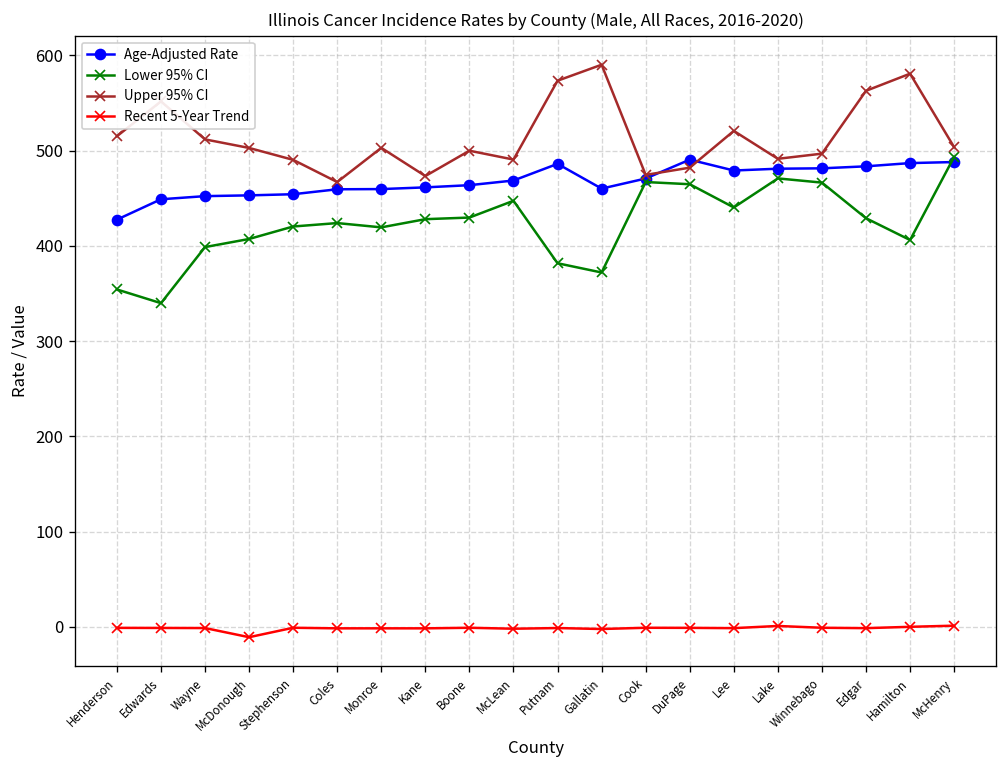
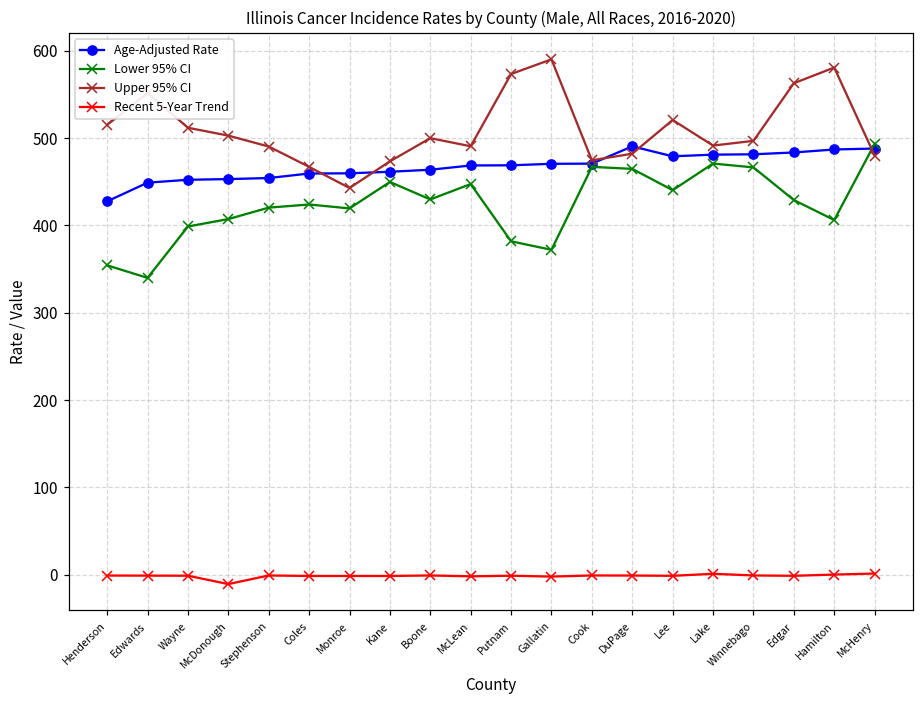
  {
    "Age-Adjusted Rate": {
      "Henderson": 430,
      "Edwards": 450,
      "Wayne": 450,
      "McDonough": 450,
      "Stephenson": 450,
      "Coles": 460,
      "Monroe": 460,
      "Kane": 460,
      "Boone": 460,
      "McLean": 470,
-     "Putnam": 490,
-     "Gallatin": 460,
+     "Putnam": 470,
+     "Gallatin": 470,
      "Cook": 470,
      "DuPage": 490,
      "Lee": 480,
      "Lake": 480,
      "Winnebago": 480,
      "Edgar": 480,
      "Hamilton": 490,
      "McHenry": 490
    },
    "Lower 95% CI": {
      "Henderson": 350,
      "Edwards": 340,
      "Wayne": 400,
      "McDonough": 410,
      "Stephenson": 420,
      "Coles": 420,
      "Monroe": 420,
-     "Kane": 430,
+     "Kane": 450,
      "Boone": 430,
      "McLean": 450,
      "Putnam": 380,
      "Gallatin": 370,
      "Cook": 470,
      "DuPage": 460,
      "Lee": 440,
      "Lake": 470,
      "Winnebago": 470,
      "Edgar": 430,
      "Hamilton": 410,
      "McHenry": 490
    },
    "Upper 95% CI": {
      "Henderson": 520,
      "Wayne": 510,
      "McDonough": 500,
      "Stephenson": 490,
      "Coles": 470,
-     "Monroe": 500,
+     "Monroe": 440,
      "Kane": 470,
      "Boone": 500,
      "McLean": 490,
      "Putnam": 570,
      "Gallatin": 590,
      "Cook": 470,
      "DuPage": 480,
      "Lee": 520,
      "Lake": 490,
      "Winnebago": 500,
      "Edgar": 560,
      "Hamilton": 580,
-     "McHenry": 500
+     "McHenry": 480
    },
    "Recent 5-Year Trend": {
      "Henderson": 0,
      "Edwards": 0,
      "Wayne": 0,
      "McDonough": -10,
      "Stephenson": 0,
      "Coles": 0,
      "Monroe": 0,
      "Kane": 0,
      "Boone": 0,
      "McLean": 0,
      "Putnam": 0,
      "Gallatin": 0,
      "Cook": 0,
      "DuPage": 0,
      "Lee": 0,
      "Lake": 0,
      "Winnebago": 0,
      "Edgar": 0,
      "Hamilton": 0,
      "McHenry": 0
    }
  }
